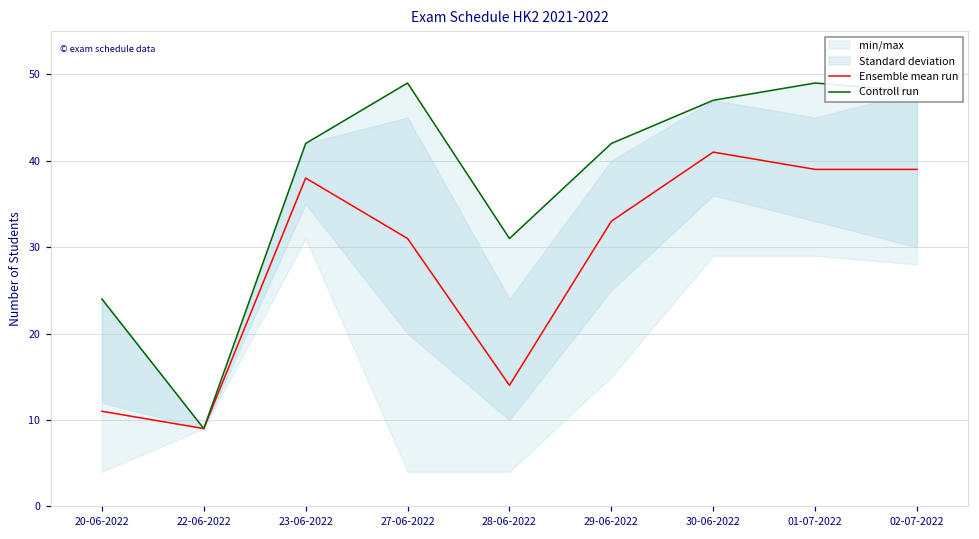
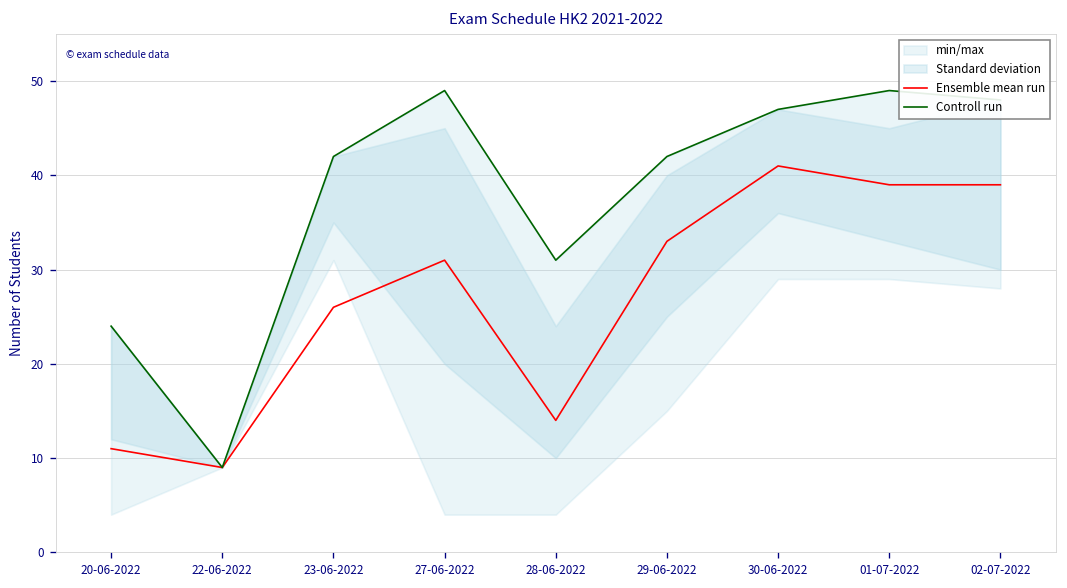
  {
    "Ensemble mean run": {
      "20-06-2022": 11,
-     "23-06-2022": 38,
+     "23-06-2022": 26,
      "27-06-2022": 31,
      "28-06-2022": 14,
      "29-06-2022": 33,
      "30-06-2022": 41,
      "01-07-2022": 39,
      "02-07-2022": 39
    }
  }
